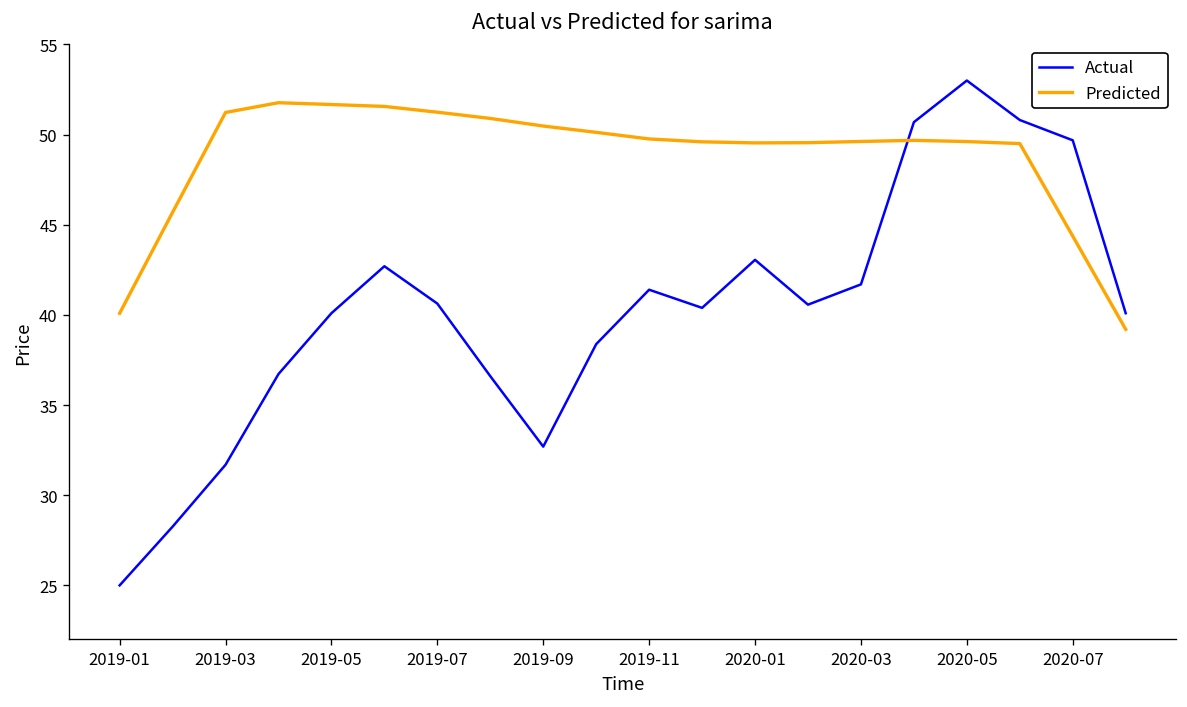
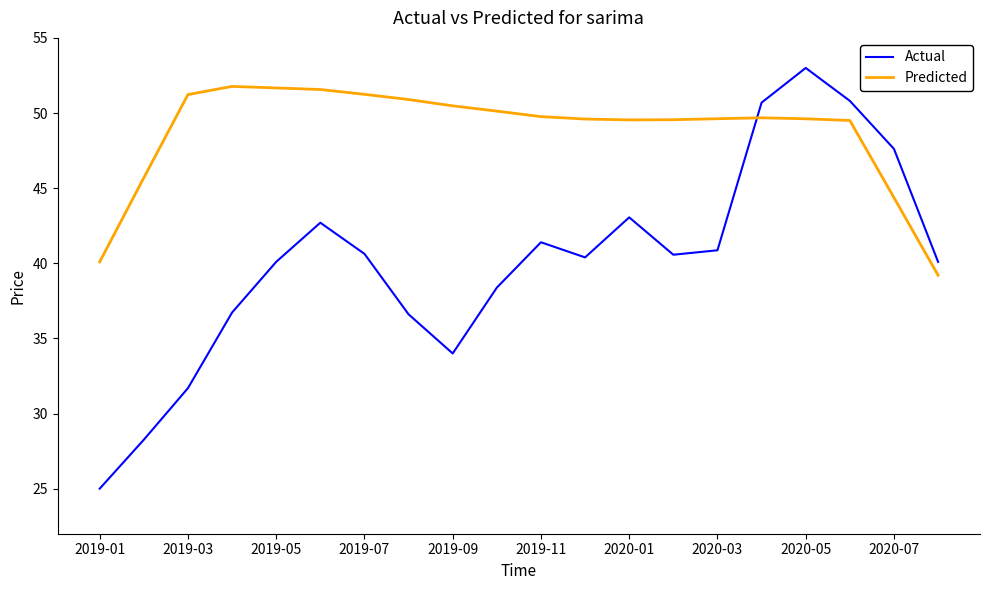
  {
    "Actual": {
      "2019-01": 25.0,
      "2019-03": 31.7,
      "2019-05": 40.1,
      "2019-07": 40.6,
-     "2019-09": 32.7,
+     "2019-09": 34.0,
      "2019-11": 41.4,
      "2020-01": 43.1,
-     "2020-03": 41.7,
+     "2020-03": 40.9,
      "2020-05": 53.0,
-     "2020-07": 49.7
+     "2020-07": 47.6
    },
    "Predicted": {
      "2019-01": 40.1,
      "2019-03": 51.2,
      "2019-05": 51.7,
      "2019-07": 51.2,
      "2019-09": 50.5,
      "2019-11": 49.8,
      "2020-01": 49.5,
      "2020-03": 49.6,
      "2020-05": 49.6,
      "2020-07": 44.4
    }
  }
